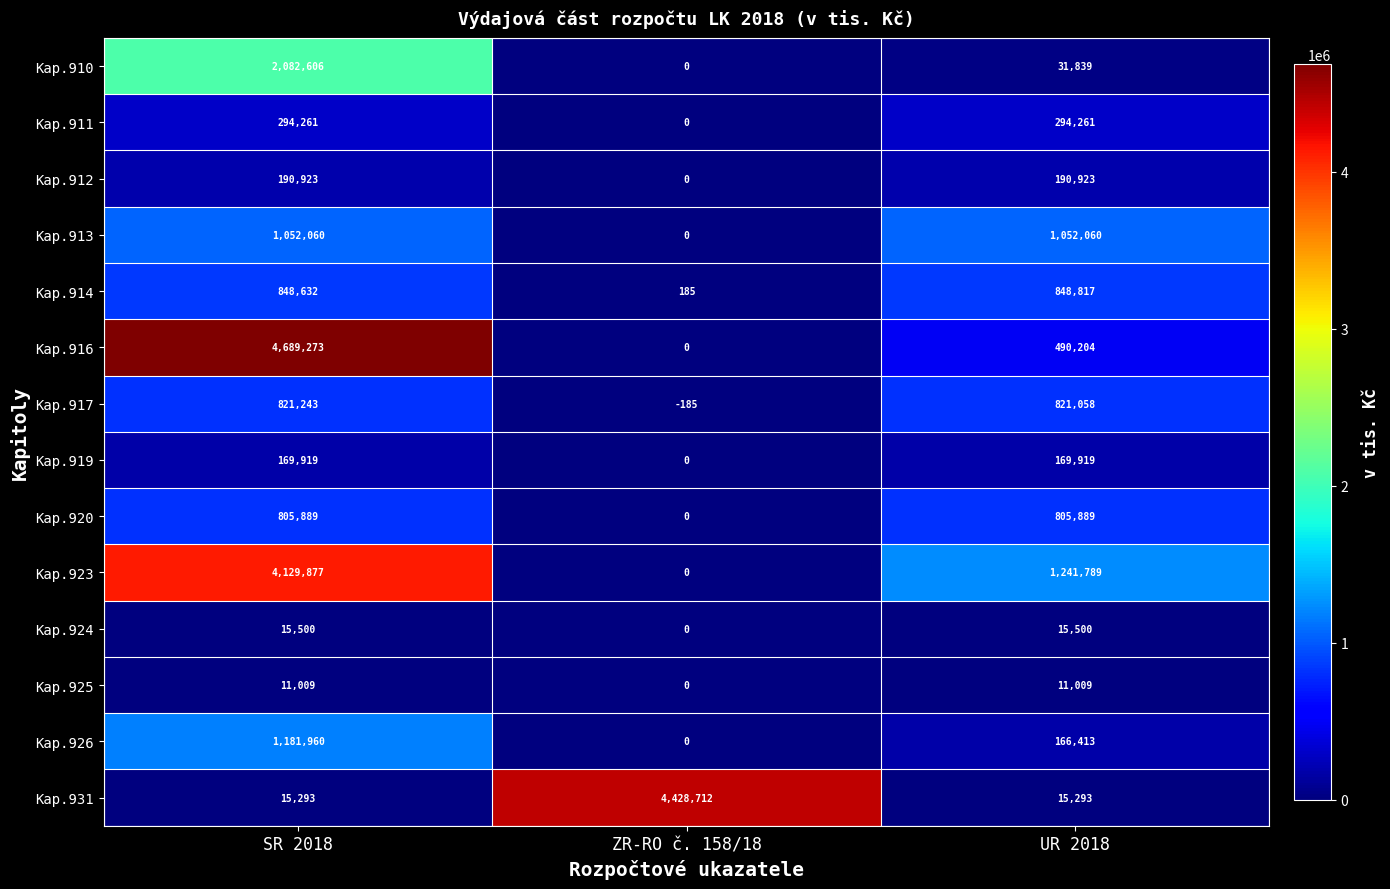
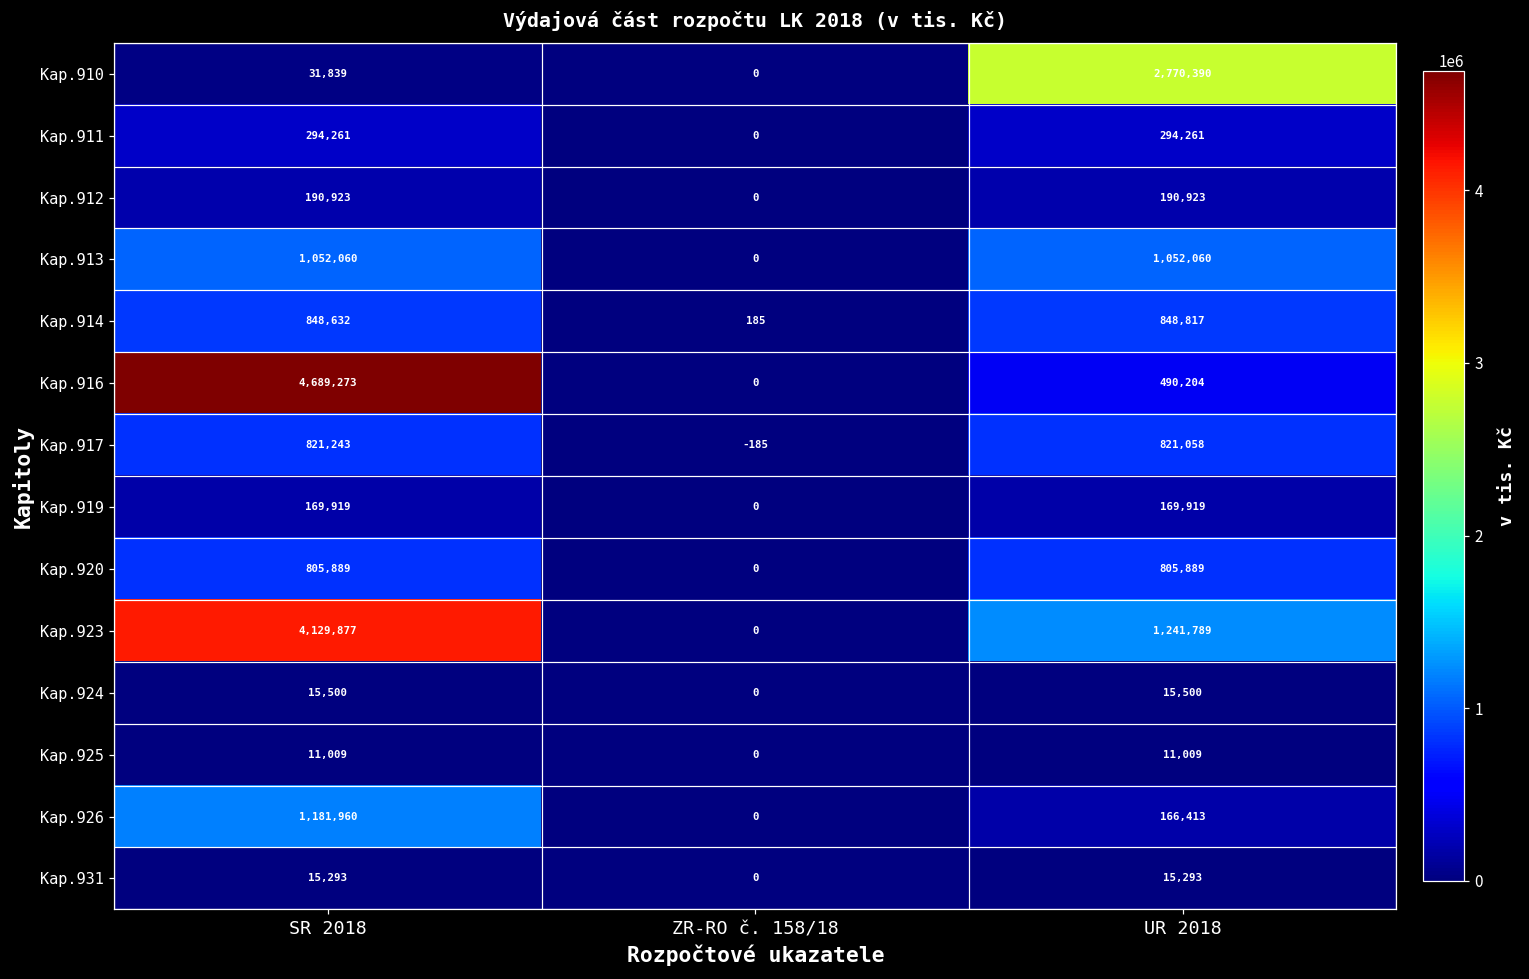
  {
    "Kap.910": {
-     "SR 2018": "2,082,606",
+     "SR 2018": "31,839",
      "ZR-RO č. 158/18": "0",
-     "UR 2018": "31,839"
+     "UR 2018": "2,770,390"
    },
    "Kap.911": {
      "SR 2018": "294,261",
      "ZR-RO č. 158/18": "0",
      "UR 2018": "294,261"
    },
    "Kap.912": {
      "SR 2018": "190,923",
      "ZR-RO č. 158/18": "0",
      "UR 2018": "190,923"
    },
    "Kap.913": {
      "SR 2018": "1,052,060",
      "ZR-RO č. 158/18": "0",
      "UR 2018": "1,052,060"
    },
    "Kap.914": {
      "SR 2018": "848,632",
      "ZR-RO č. 158/18": "185",
      "UR 2018": "848,817"
    },
    "Kap.916": {
      "SR 2018": "4,689,273",
      "ZR-RO č. 158/18": "0",
      "UR 2018": "490,204"
    },
    "Kap.917": {
      "SR 2018": "821,243",
      "ZR-RO č. 158/18": "-185",
      "UR 2018": "821,058"
    },
    "Kap.919": {
      "SR 2018": "169,919",
      "ZR-RO č. 158/18": "0",
      "UR 2018": "169,919"
    },
    "Kap.920": {
      "SR 2018": "805,889",
      "ZR-RO č. 158/18": "0",
      "UR 2018": "805,889"
    },
    "Kap.923": {
      "SR 2018": "4,129,877",
      "ZR-RO č. 158/18": "0",
      "UR 2018": "1,241,789"
    },
    "Kap.924": {
      "SR 2018": "15,500",
      "ZR-RO č. 158/18": "0",
      "UR 2018": "15,500"
    },
    "Kap.925": {
      "SR 2018": "11,009",
      "ZR-RO č. 158/18": "0",
      "UR 2018": "11,009"
    },
    "Kap.926": {
      "SR 2018": "1,181,960",
      "ZR-RO č. 158/18": "0",
      "UR 2018": "166,413"
    },
    "Kap.931": {
      "SR 2018": "15,293",
-     "ZR-RO č. 158/18": "4,428,712",
+     "ZR-RO č. 158/18": "0",
      "UR 2018": "15,293"
    }
  }
